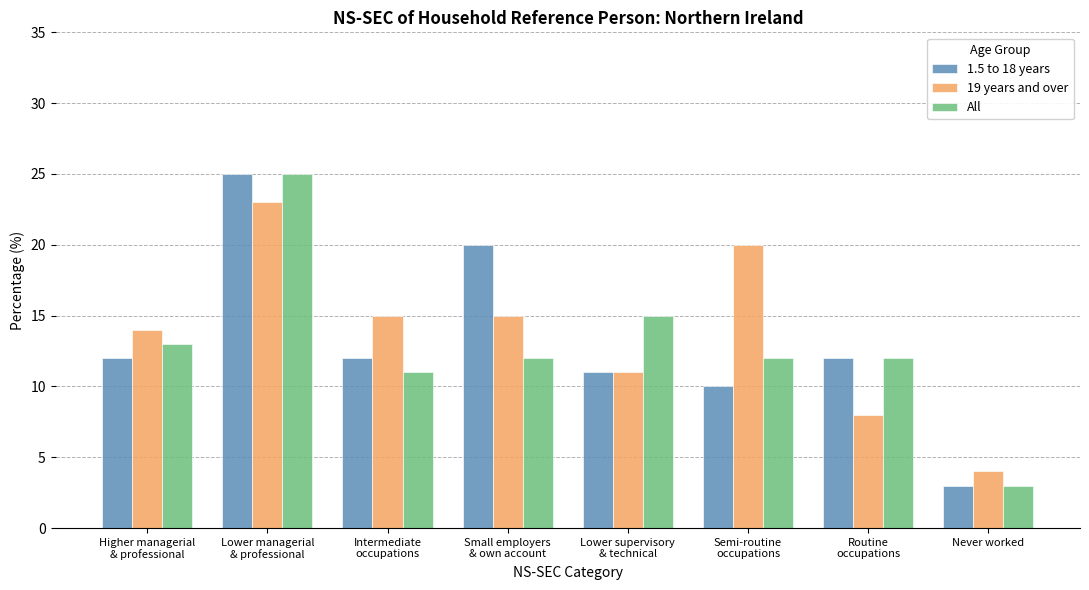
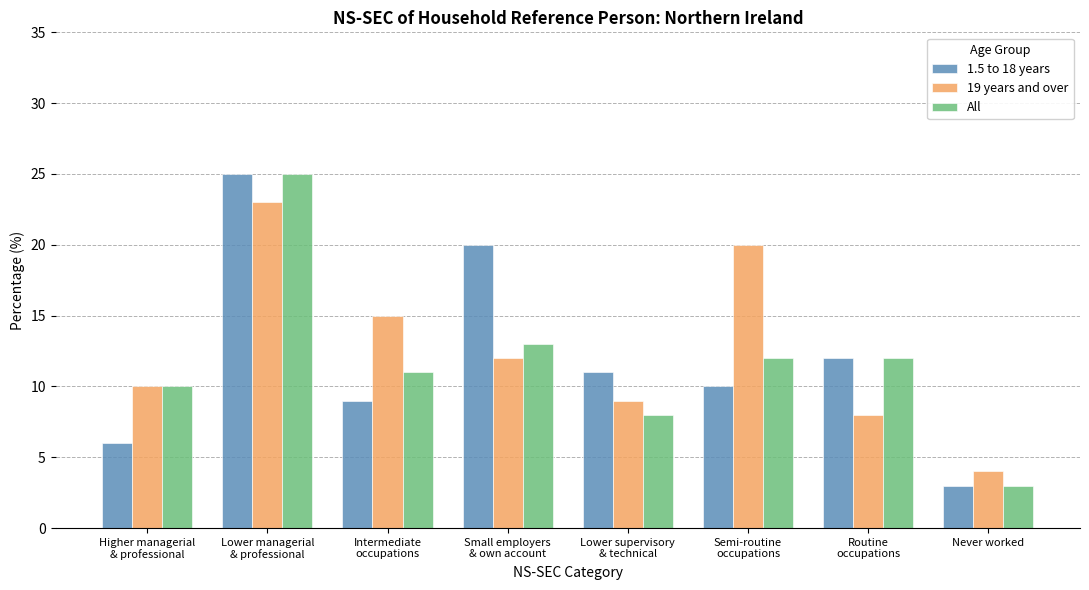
  {
    "1.5 to 18 years": {
-     "Higher managerial & professional": 12,
+     "Higher managerial & professional": 6,
      "Lower managerial & professional": 25,
-     "Intermediate occupations": 12,
+     "Intermediate occupations": 9,
      "Small employers & own account": 20,
      "Lower supervisory & technical": 11,
      "Semi-routine occupations": 10,
      "Routine occupations": 12,
      "Never worked": 3
    },
    "19 years and over": {
-     "Higher managerial & professional": 14,
+     "Higher managerial & professional": 10,
      "Lower managerial & professional": 23,
      "Intermediate occupations": 15,
-     "Small employers & own account": 15,
-     "Lower supervisory & technical": 11,
+     "Small employers & own account": 12,
+     "Lower supervisory & technical": 9,
      "Semi-routine occupations": 20,
      "Routine occupations": 8,
      "Never worked": 4
    },
    "All": {
-     "Higher managerial & professional": 13,
+     "Higher managerial & professional": 10,
      "Lower managerial & professional": 25,
      "Intermediate occupations": 11,
-     "Small employers & own account": 12,
-     "Lower supervisory & technical": 15,
+     "Small employers & own account": 13,
+     "Lower supervisory & technical": 8,
      "Semi-routine occupations": 12,
      "Routine occupations": 12,
      "Never worked": 3
    }
  }
